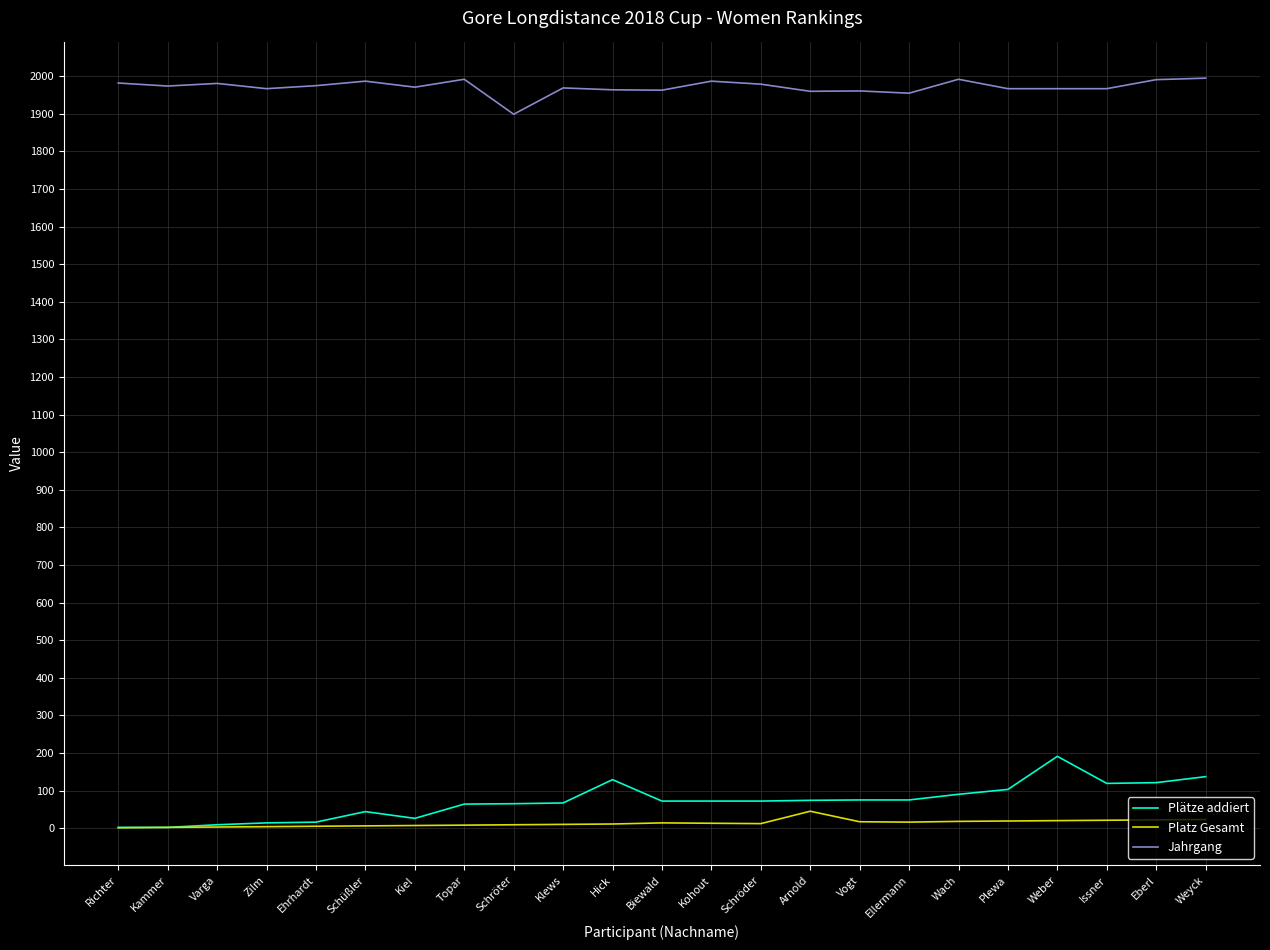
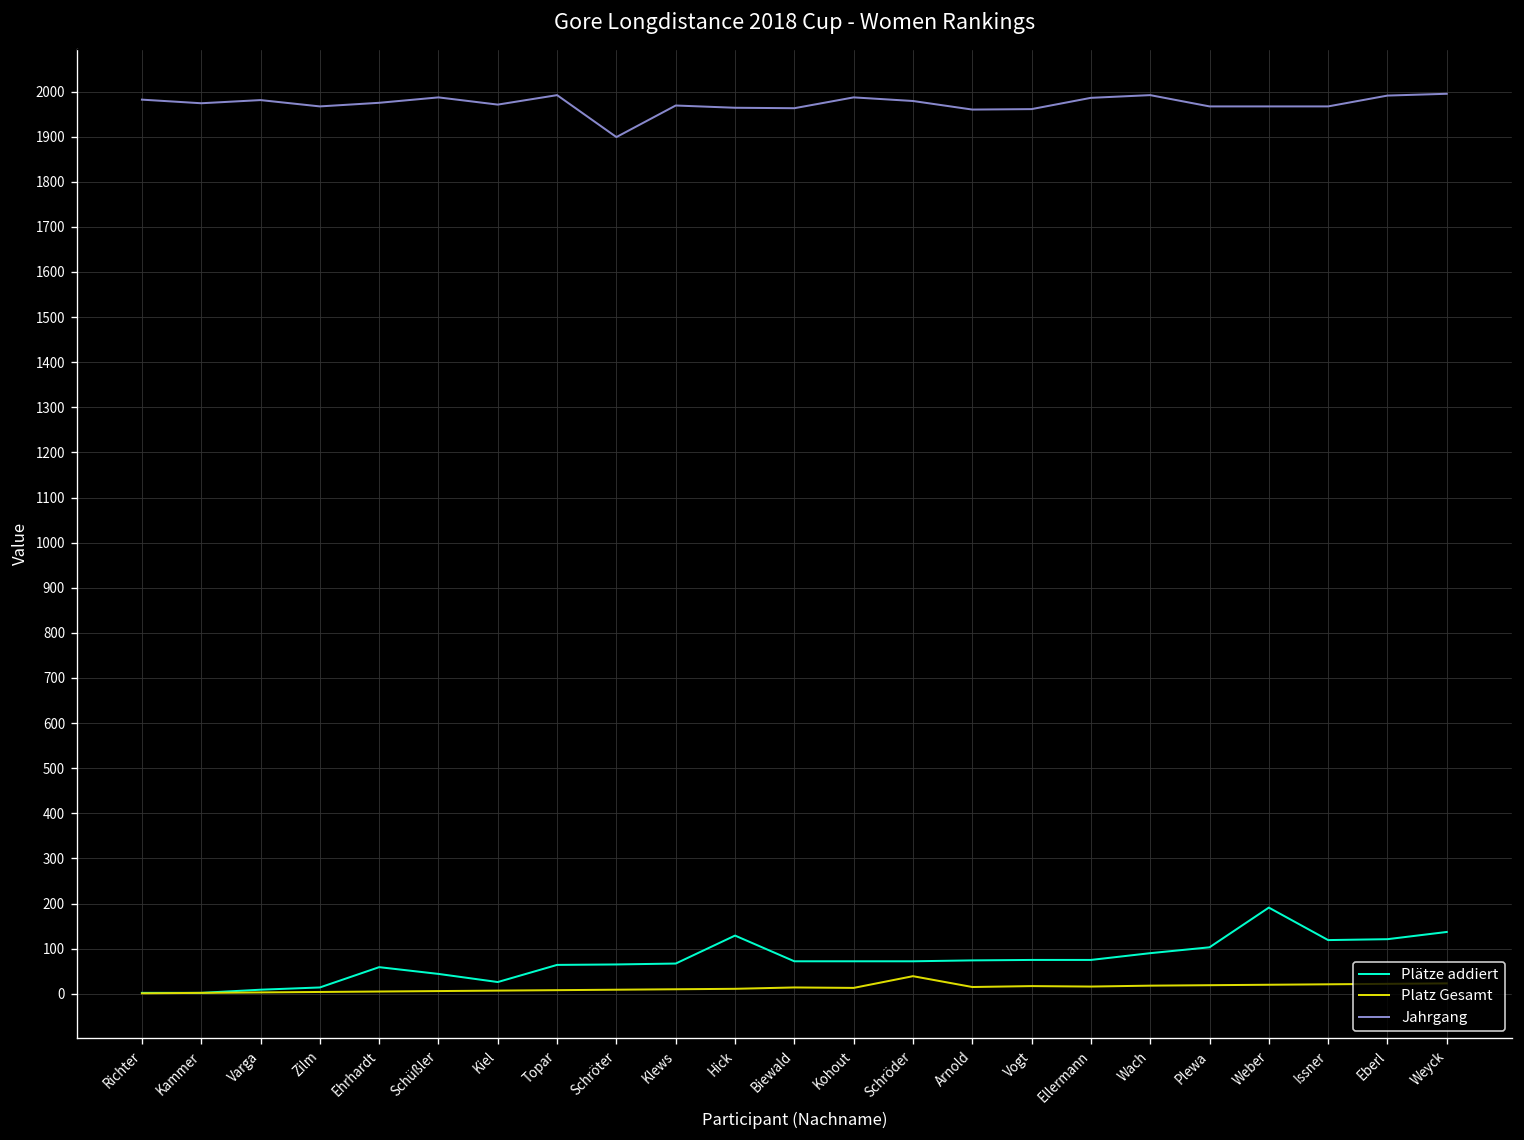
  {
    "Plätze addiert": {
      "Zilm": 10,
-     "Ehrhardt": 20,
+     "Ehrhardt": 60,
      "Schüßler": 40,
      "Kiel": 30,
      "Topar": 60,
      "Schröter": 70,
      "Klews": 70,
      "Hick": 130,
      "Biewald": 70,
      "Kohout": 70,
      "Schröder": 70,
      "Arnold": 70,
      "Vogt": 80,
      "Ellermann": 80,
      "Wach": 90,
      "Plewa": 100,
      "Weber": 190,
      "Issner": 120,
      "Eberl": 120,
      "Weyck": 140
    },
    "Platz Gesamt": {
      "Zilm": 0,
      "Ehrhardt": 10,
      "Schüßler": 10,
      "Kiel": 10,
      "Topar": 10,
      "Schröter": 10,
      "Klews": 10,
      "Hick": 10,
      "Biewald": 10,
      "Kohout": 10,
-     "Schröder": 10,
-     "Arnold": 50,
+     "Schröder": 40,
+     "Arnold": 20,
      "Vogt": 20,
      "Ellermann": 20,
      "Wach": 20,
      "Plewa": 20,
      "Weber": 20,
      "Issner": 20
    },
    "Jahrgang": {
      "Richter": 1980,
      "Kammer": 1970,
      "Varga": 1980,
      "Zilm": 1970,
      "Ehrhardt": 1980,
      "Schüßler": 1990,
      "Kiel": 1970,
      "Topar": 1990,
      "Schröter": 1900,
      "Klews": 1970,
      "Hick": 1960,
      "Biewald": 1960,
      "Kohout": 1990,
      "Schröder": 1980,
      "Arnold": 1960,
      "Vogt": 1960,
-     "Ellermann": 1960,
+     "Ellermann": 1990,
      "Wach": 1990,
      "Plewa": 1970,
      "Weber": 1970,
      "Issner": 1970,
      "Eberl": 1990,
      "Weyck": 2000
    }
  }
